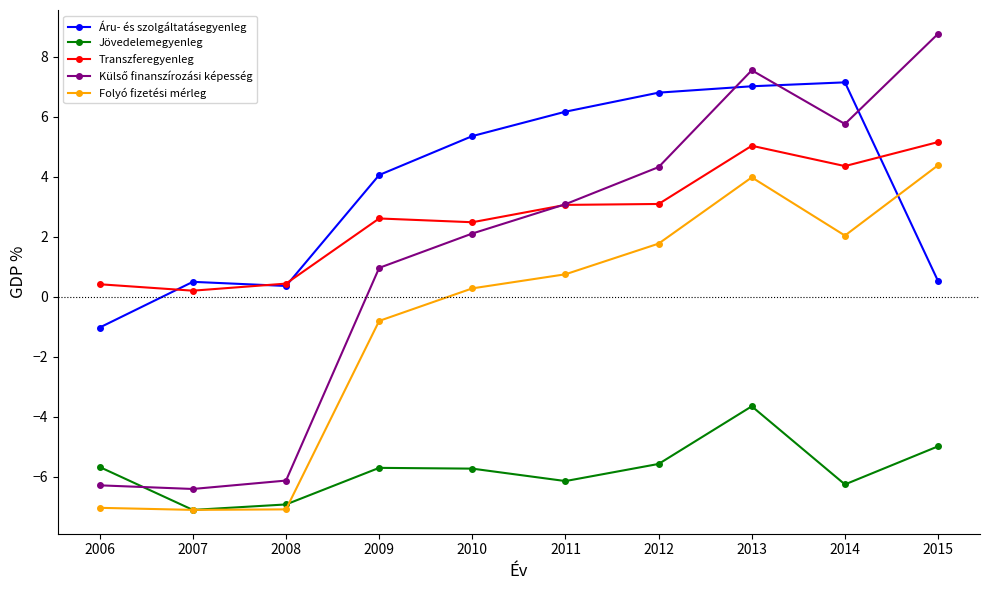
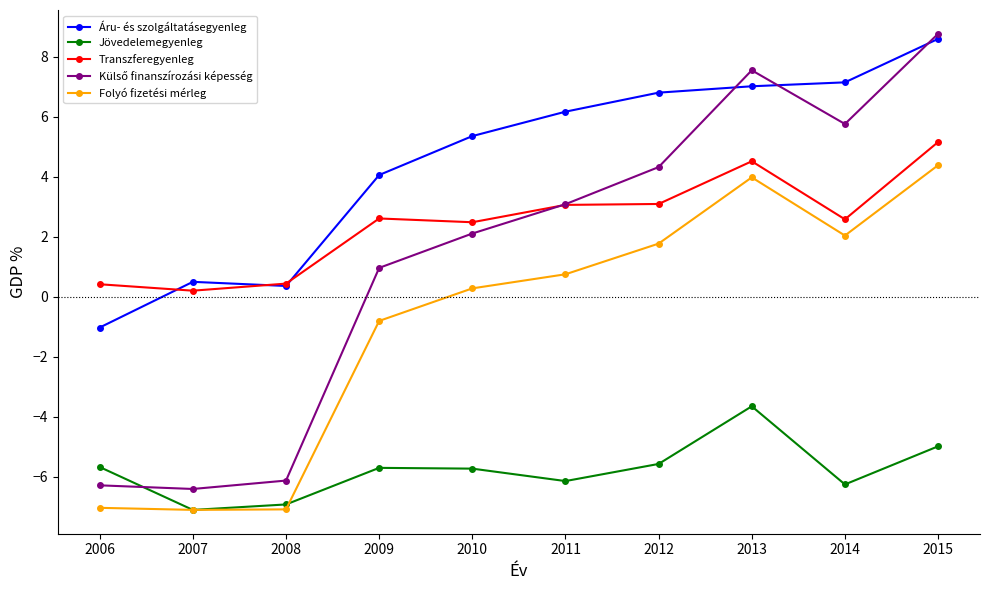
  {
    "Áru- és szolgáltatásegyenleg": {
      "2006": -1.0,
      "2007": 0.5,
      "2009": 4.1,
      "2010": 5.4,
      "2011": 6.2,
      "2012": 6.8,
      "2013": 7.0,
      "2014": 7.1,
-     "2015": 0.5
+     "2015": 8.6
    },
    "Jövedelemegyenleg": {
      "2006": -5.7,
      "2008": -6.9,
      "2009": -5.7,
      "2010": -5.7,
      "2011": -6.1,
      "2012": -5.6,
      "2013": -3.7,
      "2014": -6.3,
      "2015": -5.0
    },
    "Transzferegyenleg": {
      "2006": 0.4,
      "2007": 0.2,
      "2009": 2.6,
      "2010": 2.5,
      "2012": 3.1,
-     "2013": 5.0,
-     "2014": 4.4,
+     "2013": 4.5,
+     "2014": 2.6,
      "2015": 5.2
    },
    "Külső finanszírozási képesség": {
      "2006": -6.3,
      "2007": -6.4,
      "2008": -6.1,
      "2009": 1.0,
      "2010": 2.1,
      "2012": 4.3,
      "2013": 7.5,
      "2014": 5.8,
      "2015": 8.8
    },
    "Folyó fizetési mérleg": {
      "2006": -7.0,
      "2008": -7.1,
      "2009": -0.8,
      "2010": 0.3,
      "2011": 0.7,
      "2012": 1.8,
      "2013": 4.0,
      "2014": 2.0,
      "2015": 4.4
    }
  }
